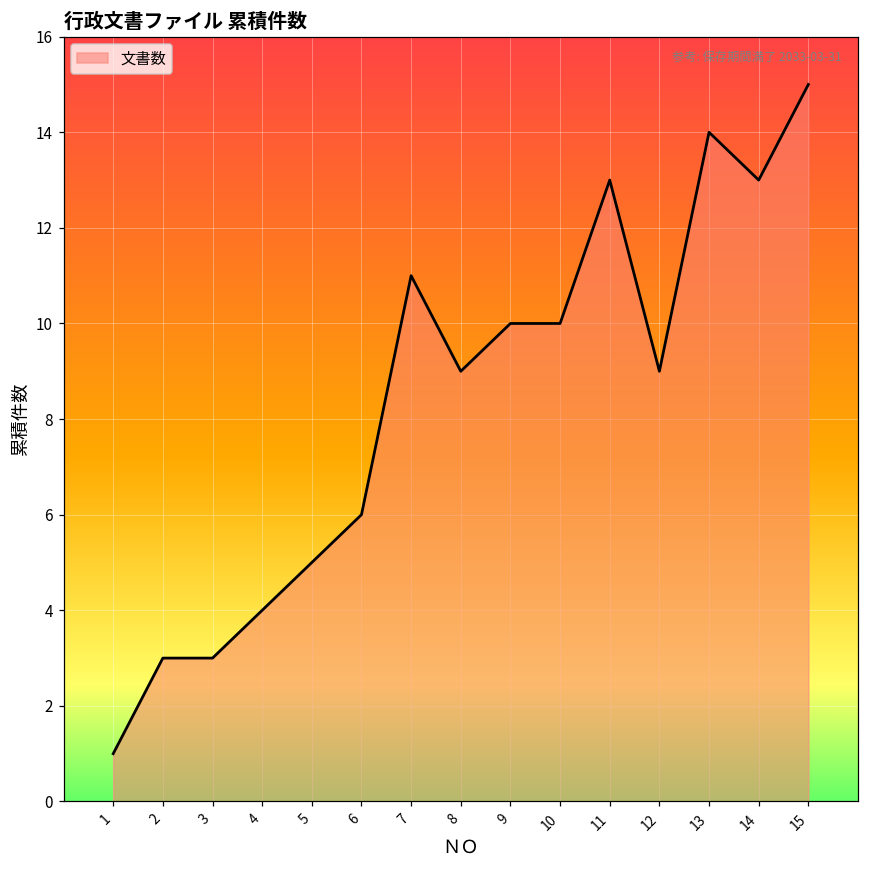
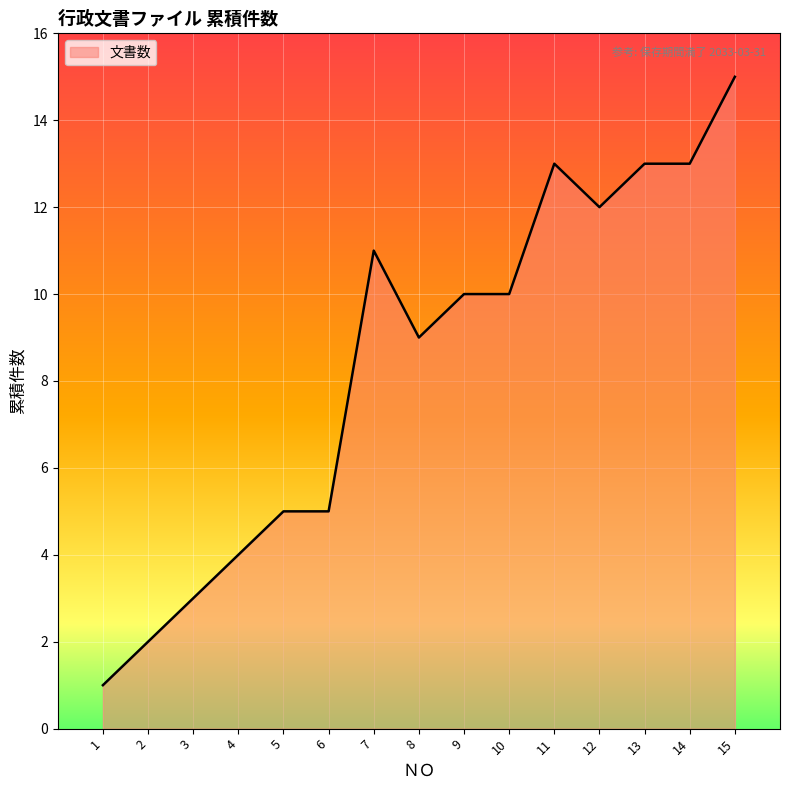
  {
    "1": 1,
-   "2": 3,
+   "2": 2,
    "3": 3,
    "4": 4,
    "5": 5,
-   "6": 6,
+   "6": 5,
    "7": 11,
    "8": 9,
    "9": 10,
    "10": 10,
    "11": 13,
-   "12": 9,
-   "13": 14,
+   "12": 12,
+   "13": 13,
    "14": 13
  }
